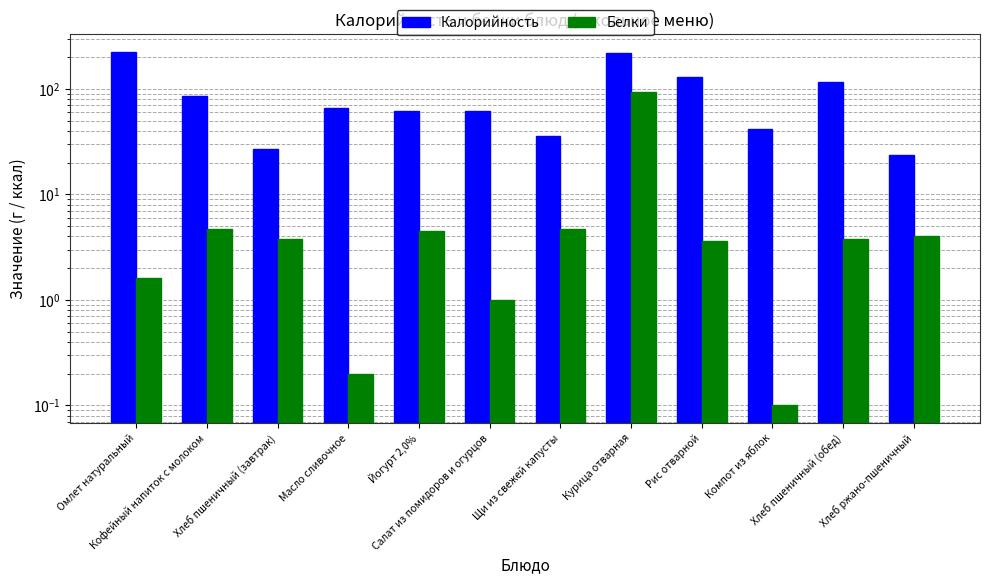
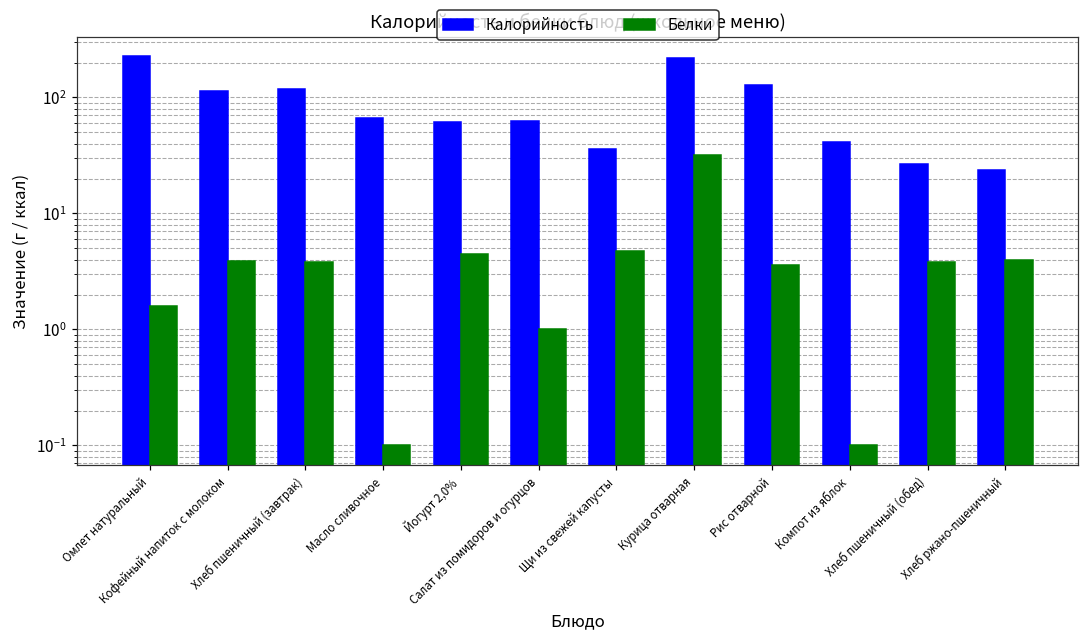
  {
    "Калорийность": {
      "Омлет натуральный": 230,
-     "Кофейный напиток с молоком": 90,
-     "Хлеб пшеничный (завтрак)": 27,
+     "Кофейный напиток с молоком": 110,
+     "Хлеб пшеничный (завтрак)": 120,
      "Масло сливочное": 70,
      "Йогурт 2,0%": 60,
      "Салат из помидоров и огурцов": 60,
      "Щи из свежей капусты": 36,
      "Курица отварная": 220,
      "Рис отварной": 130,
      "Компот из яблок": 42,
-     "Хлеб пшеничный (обед)": 120,
+     "Хлеб пшеничный (обед)": 27,
      "Хлеб ржано-пшеничный": 24
    },
    "Белки": {
      "Омлет натуральный": 1.6,
-     "Кофейный напиток с молоком": 5,
+     "Кофейный напиток с молоком": 3.9,
      "Хлеб пшеничный (завтрак)": 3.8,
-     "Масло сливочное": 0.2,
+     "Масло сливочное": 0.1,
      "Йогурт 2,0%": 4.5,
      "Салат из помидоров и огурцов": 1.0,
      "Щи из свежей капусты": 5,
-     "Курица отварная": 90,
+     "Курица отварная": 32,
      "Рис отварной": 3.6,
      "Компот из яблок": 0.1,
      "Хлеб пшеничный (обед)": 3.8,
      "Хлеб ржано-пшеничный": 4.0
    }
  }
